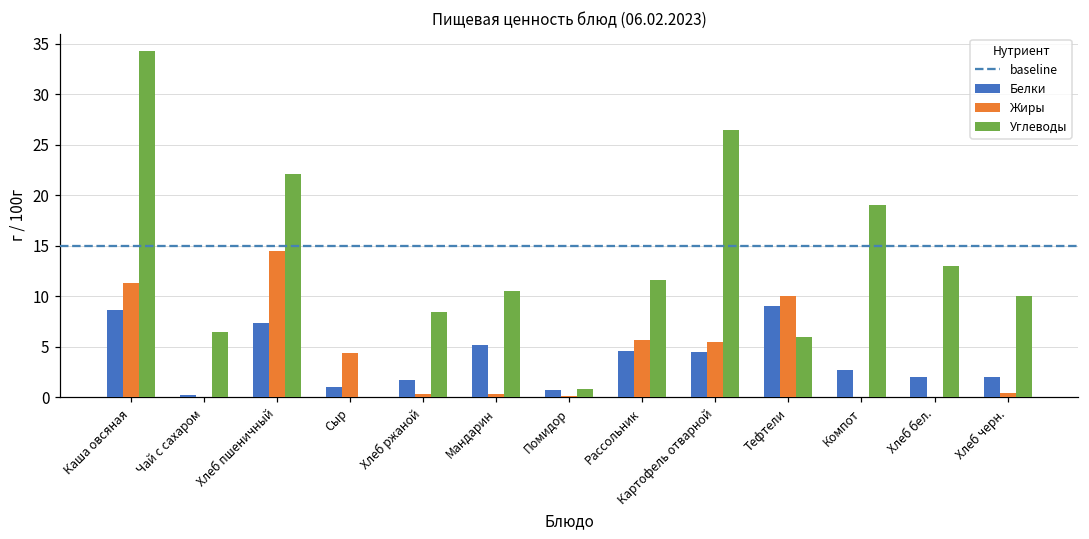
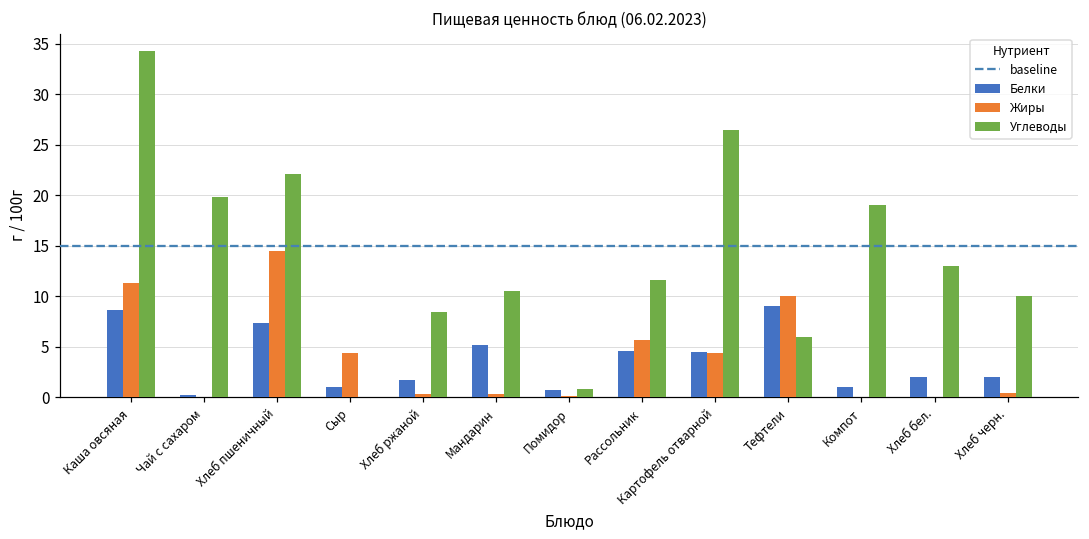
  {
    "Белки": {
      "Каша овсяная": 9,
      "Хлеб пшеничный": 7,
      "Сыр": 1,
      "Хлеб ржаной": 2,
      "Мандарин": 5,
      "Помидор": 1,
      "Рассольник": 5,
      "Картофель отварной": 5,
      "Тефтели": 9,
-     "Компот": 3,
+     "Компот": 1,
      "Хлеб бел.": 2,
      "Хлеб черн.": 2
    },
    "Жиры": {
      "Каша овсяная": 11,
      "Чай с сахаром": 0,
      "Хлеб пшеничный": 15,
      "Сыр": 4,
      "Хлеб ржаной": 0,
      "Мандарин": 0,
      "Рассольник": 6,
-     "Картофель отварной": 6,
+     "Картофель отварной": 4,
      "Тефтели": 10,
      "Компот": 0,
      "Хлеб бел.": 0,
      "Хлеб черн.": 0
    },
    "Углеводы": {
      "Каша овсяная": 34,
-     "Чай с сахаром": 6,
+     "Чай с сахаром": 20,
      "Хлеб пшеничный": 22,
      "Сыр": 0,
      "Хлеб ржаной": 8,
      "Мандарин": 11,
      "Помидор": 1,
      "Рассольник": 12,
      "Картофель отварной": 27,
      "Тефтели": 6,
      "Компот": 19,
      "Хлеб бел.": 13,
      "Хлеб черн.": 10
    }
  }
